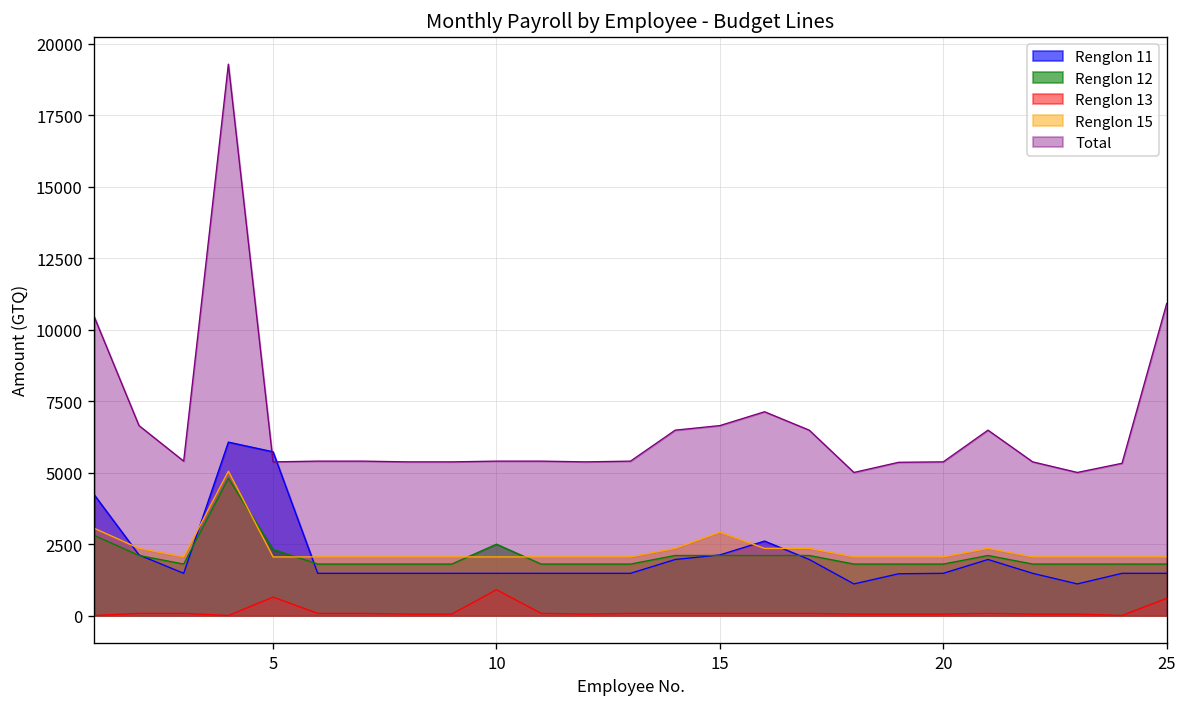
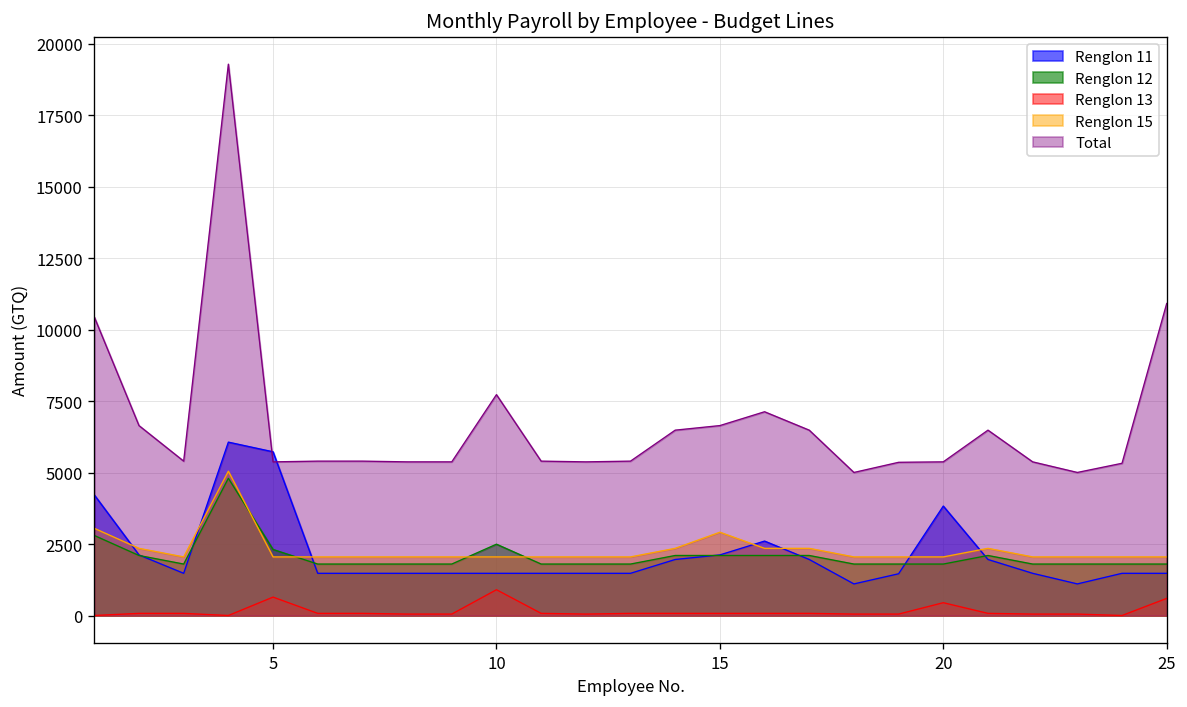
  {
    "Renglon 11": {
      "5": 5700,
      "10": 1500,
-     "20": 1500,
+     "20": 3800,
      "25": 1500
    },
    "Renglon 12": {
      "5": 2300,
      "10": 2500,
      "20": 1800,
      "25": 1800
    },
    "Renglon 13": {
      "5": 600,
      "10": 900,
      "15": 100,
-     "20": 100,
+     "20": 400,
      "25": 600
    },
    "Renglon 15": {
      "5": 2100,
      "10": 2100,
      "15": 2900,
      "20": 2100,
      "25": 2100
    },
    "Total": {
      "5": 5400,
-     "10": 5400,
+     "10": 7700,
      "15": 6600,
      "20": 5400,
      "25": 10900
    }
  }
